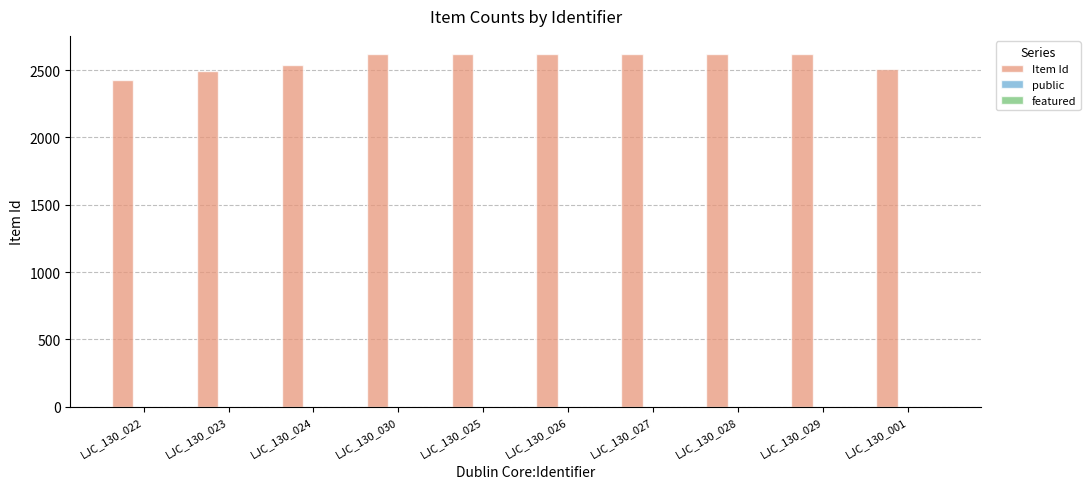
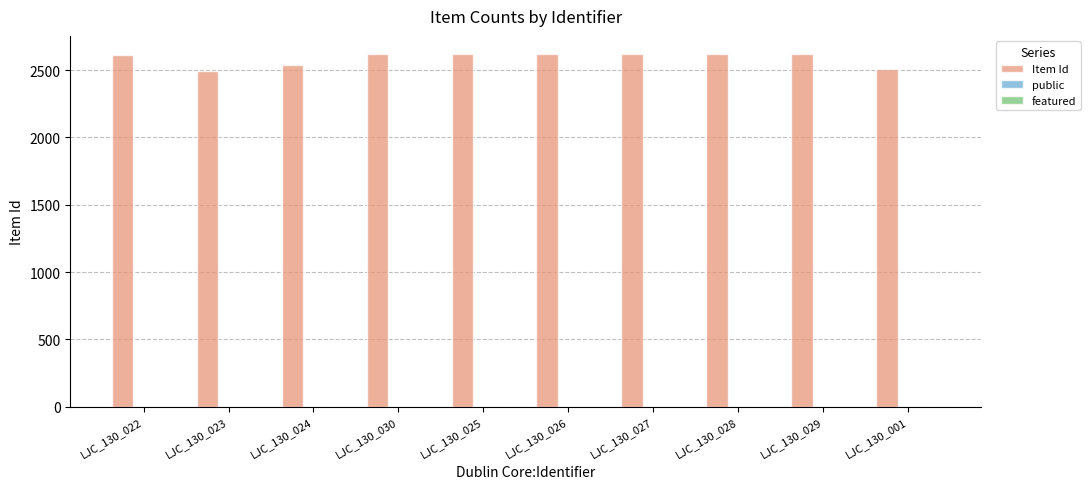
  {
    "Item Id": {
-     "LJC_130_022": 2430,
+     "LJC_130_022": 2620,
      "LJC_130_023": 2490,
      "LJC_130_024": 2540,
      "LJC_130_030": 2620,
      "LJC_130_025": 2620,
      "LJC_130_026": 2620,
      "LJC_130_027": 2620,
      "LJC_130_028": 2620,
      "LJC_130_029": 2620,
      "LJC_130_001": 2510
    }
  }
